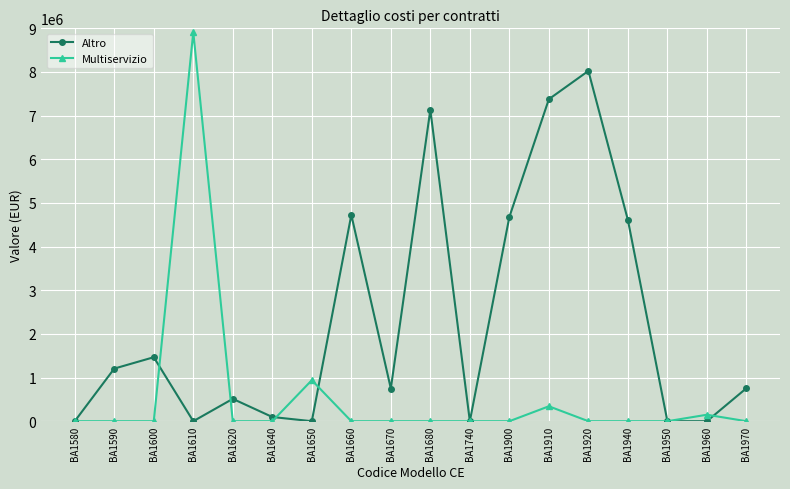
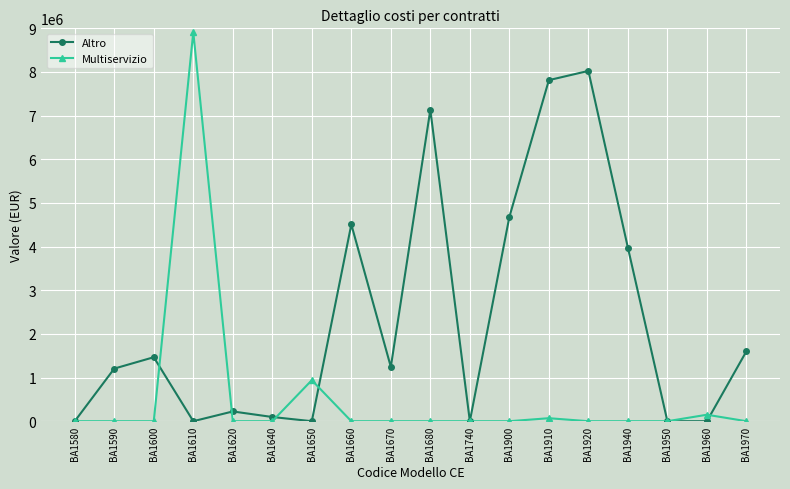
  {
    "Altro": {
      "BA1590": 1200000,
      "BA1600": 1500000,
      "BA1610": 0,
-     "BA1620": 500000,
+     "BA1620": 200000,
      "BA1640": 100000,
      "BA1650": 0,
-     "BA1660": 4700000,
-     "BA1670": 700000,
+     "BA1660": 4500000,
+     "BA1670": 1200000,
      "BA1680": 7100000,
      "BA1900": 4700000,
-     "BA1910": 7400000,
+     "BA1910": 7800000,
      "BA1920": 8000000,
-     "BA1940": 4600000,
+     "BA1940": 4000000,
      "BA1960": 0,
-     "BA1970": 800000
+     "BA1970": 1600000
    },
    "Multiservizio": {
      "BA1590": 0,
      "BA1600": 0,
      "BA1610": 8900000,
      "BA1620": 0,
      "BA1640": 0,
      "BA1650": 900000,
      "BA1660": 0,
      "BA1670": 0,
      "BA1680": 0,
      "BA1900": 0,
-     "BA1910": 300000,
+     "BA1910": 100000,
      "BA1920": 0,
      "BA1940": 0,
      "BA1960": 100000,
      "BA1970": 0
    }
  }
